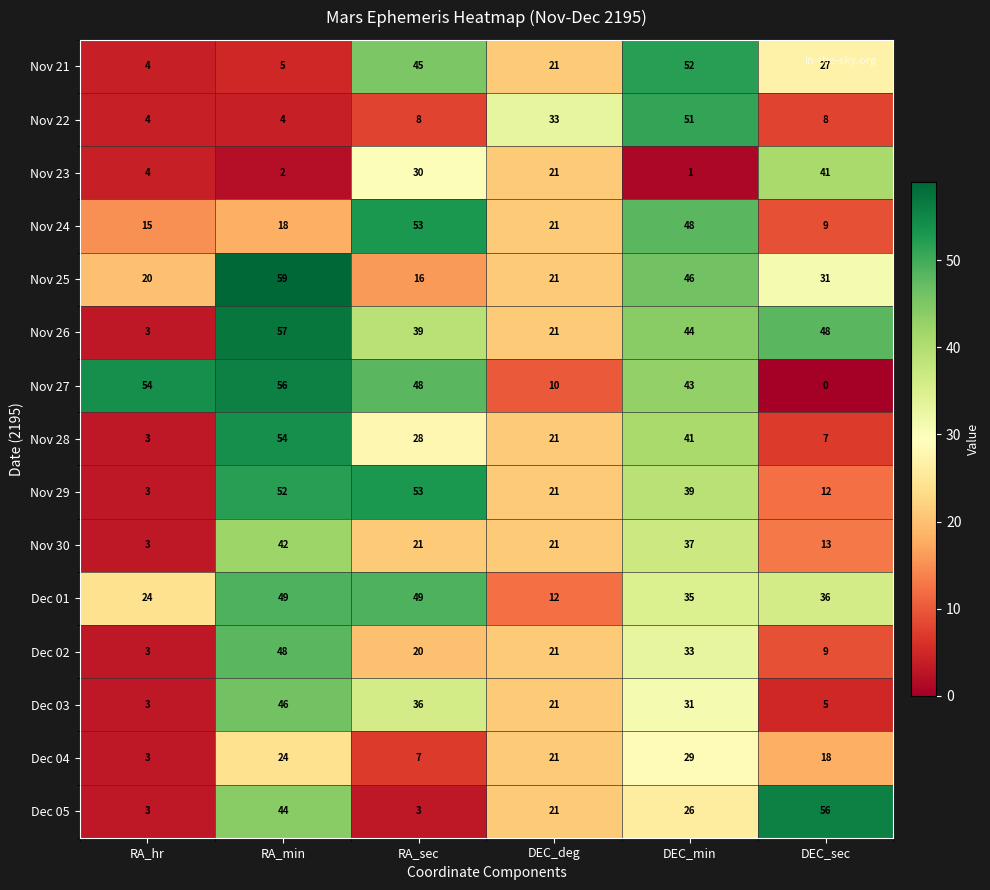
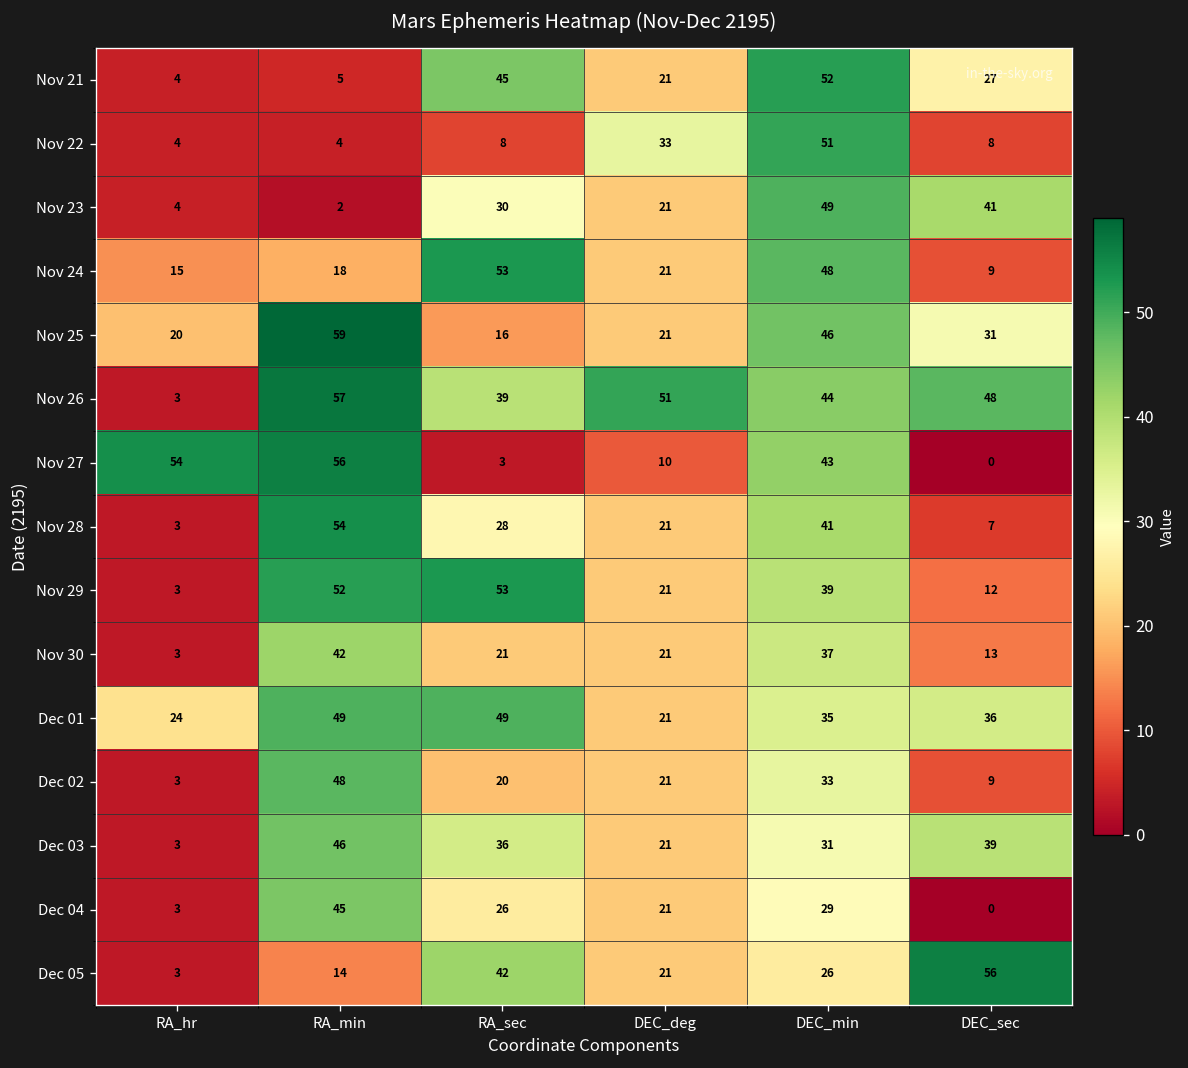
  {
    "Nov 21": {
      "RA_hr": 4,
      "RA_min": 5,
      "RA_sec": 45,
      "DEC_deg": 21,
      "DEC_min": 52
    },
    "Nov 22": {
      "RA_hr": 4,
      "RA_min": 4,
      "RA_sec": 8,
      "DEC_deg": 33,
      "DEC_min": 51,
      "DEC_sec": 8
    },
    "Nov 23": {
      "RA_hr": 4,
      "RA_min": 2,
      "RA_sec": 30,
      "DEC_deg": 21,
-     "DEC_min": 1,
+     "DEC_min": 49,
      "DEC_sec": 41
    },
    "Nov 24": {
      "RA_hr": 15,
      "RA_min": 18,
      "RA_sec": 53,
      "DEC_deg": 21,
      "DEC_min": 48,
      "DEC_sec": 9
    },
    "Nov 25": {
      "RA_hr": 20,
      "RA_min": 59,
      "RA_sec": 16,
      "DEC_deg": 21,
      "DEC_min": 46,
      "DEC_sec": 31
    },
    "Nov 26": {
      "RA_hr": 3,
      "RA_min": 57,
      "RA_sec": 39,
-     "DEC_deg": 21,
+     "DEC_deg": 51,
      "DEC_min": 44,
      "DEC_sec": 48
    },
    "Nov 27": {
      "RA_hr": 54,
      "RA_min": 56,
-     "RA_sec": 48,
+     "RA_sec": 3,
      "DEC_deg": 10,
      "DEC_min": 43,
      "DEC_sec": 0
    },
    "Nov 28": {
      "RA_hr": 3,
      "RA_min": 54,
      "RA_sec": 28,
      "DEC_deg": 21,
      "DEC_min": 41,
      "DEC_sec": 7
    },
    "Nov 29": {
      "RA_hr": 3,
      "RA_min": 52,
      "RA_sec": 53,
      "DEC_deg": 21,
      "DEC_min": 39,
      "DEC_sec": 12
    },
    "Nov 30": {
      "RA_hr": 3,
      "RA_min": 42,
      "RA_sec": 21,
      "DEC_deg": 21,
      "DEC_min": 37,
      "DEC_sec": 13
    },
    "Dec 01": {
      "RA_hr": 24,
      "RA_min": 49,
      "RA_sec": 49,
-     "DEC_deg": 12,
+     "DEC_deg": 21,
      "DEC_min": 35,
      "DEC_sec": 36
    },
    "Dec 02": {
      "RA_hr": 3,
      "RA_min": 48,
      "RA_sec": 20,
      "DEC_deg": 21,
      "DEC_min": 33,
      "DEC_sec": 9
    },
    "Dec 03": {
      "RA_hr": 3,
      "RA_min": 46,
      "RA_sec": 36,
      "DEC_deg": 21,
      "DEC_min": 31,
-     "DEC_sec": 5
+     "DEC_sec": 39
    },
    "Dec 04": {
      "RA_hr": 3,
-     "RA_min": 24,
-     "RA_sec": 7,
+     "RA_min": 45,
+     "RA_sec": 26,
      "DEC_deg": 21,
      "DEC_min": 29,
-     "DEC_sec": 18
+     "DEC_sec": 0
    },
    "Dec 05": {
      "RA_hr": 3,
-     "RA_min": 44,
-     "RA_sec": 3,
+     "RA_min": 14,
+     "RA_sec": 42,
      "DEC_deg": 21,
      "DEC_min": 26,
      "DEC_sec": 56
    }
  }
